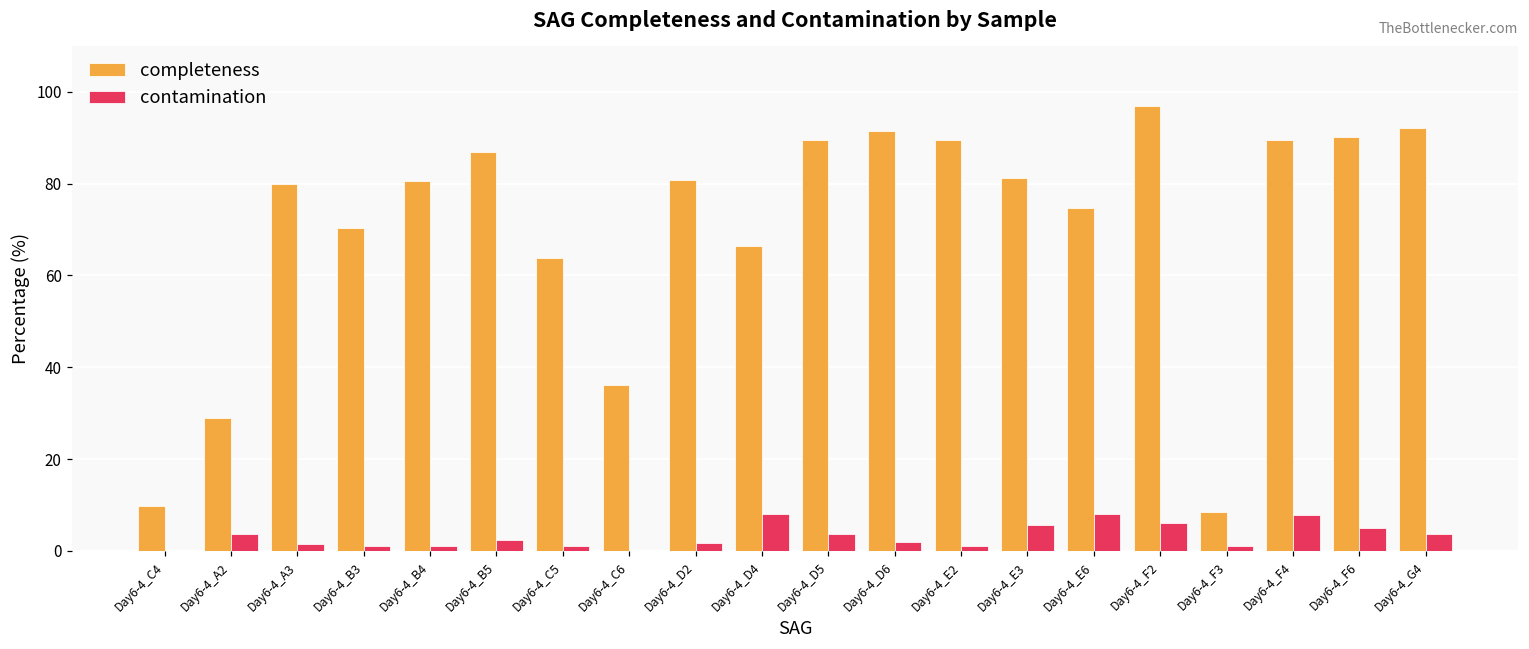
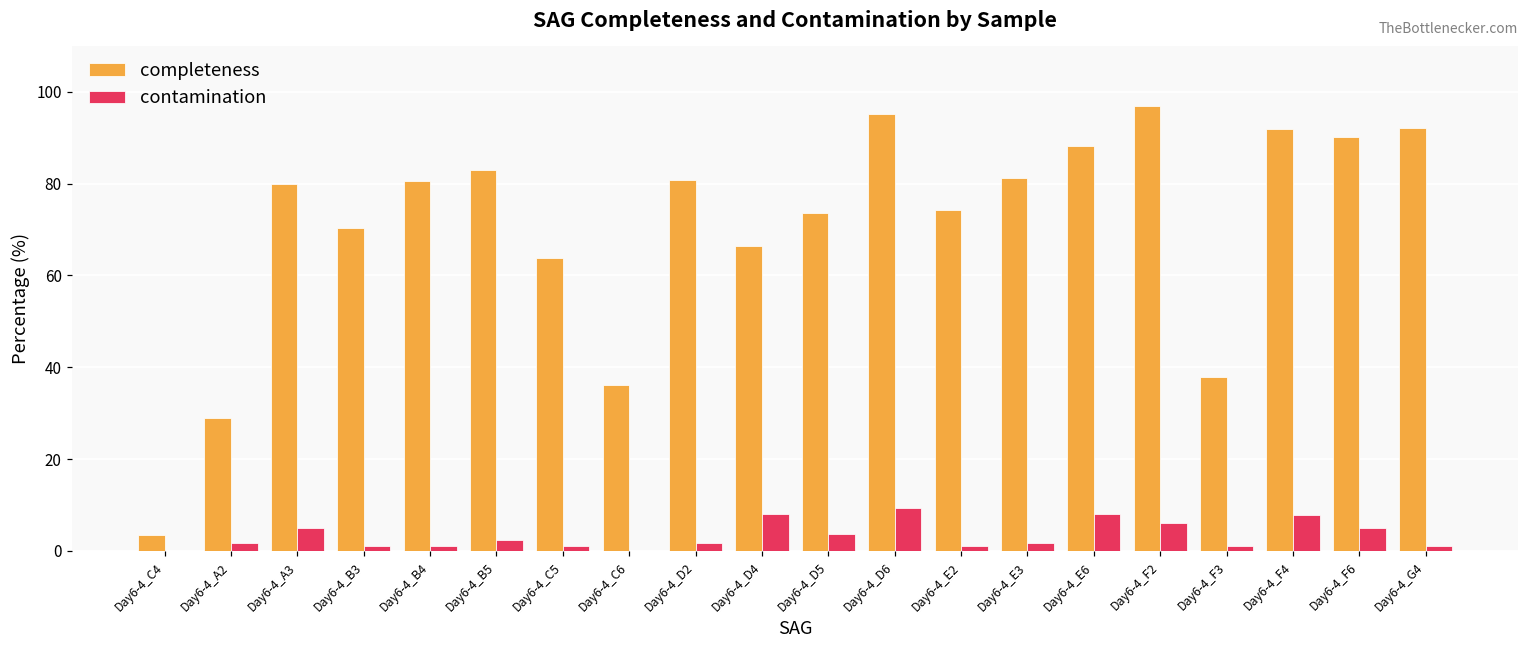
  {
    "completeness": {
-     "Day6-4_C4": 10,
+     "Day6-4_C4": 3,
      "Day6-4_A2": 29,
      "Day6-4_A3": 80,
      "Day6-4_B3": 70,
      "Day6-4_B4": 80,
-     "Day6-4_B5": 87,
+     "Day6-4_B5": 83,
      "Day6-4_C5": 64,
      "Day6-4_C6": 36,
      "Day6-4_D2": 81,
      "Day6-4_D4": 66,
-     "Day6-4_D5": 90,
-     "Day6-4_D6": 91,
-     "Day6-4_E2": 89,
+     "Day6-4_D5": 74,
+     "Day6-4_D6": 95,
+     "Day6-4_E2": 74,
      "Day6-4_E3": 81,
-     "Day6-4_E6": 75,
+     "Day6-4_E6": 88,
      "Day6-4_F2": 97,
-     "Day6-4_F3": 8,
-     "Day6-4_F4": 90,
+     "Day6-4_F3": 38,
+     "Day6-4_F4": 92,
      "Day6-4_F6": 90,
      "Day6-4_G4": 92
    },
    "contamination": {
      "Day6-4_C4": 0,
-     "Day6-4_A2": 4,
-     "Day6-4_A3": 1,
+     "Day6-4_A2": 2,
+     "Day6-4_A3": 5,
      "Day6-4_B3": 1,
      "Day6-4_B4": 1,
      "Day6-4_B5": 2,
      "Day6-4_C5": 1,
      "Day6-4_C6": 0,
      "Day6-4_D2": 2,
      "Day6-4_D4": 8,
      "Day6-4_D5": 4,
-     "Day6-4_D6": 2,
+     "Day6-4_D6": 9,
      "Day6-4_E2": 1,
-     "Day6-4_E3": 6,
+     "Day6-4_E3": 2,
      "Day6-4_E6": 8,
      "Day6-4_F2": 6,
      "Day6-4_F3": 1,
      "Day6-4_F4": 8,
      "Day6-4_F6": 5,
-     "Day6-4_G4": 4
+     "Day6-4_G4": 1
    }
  }
